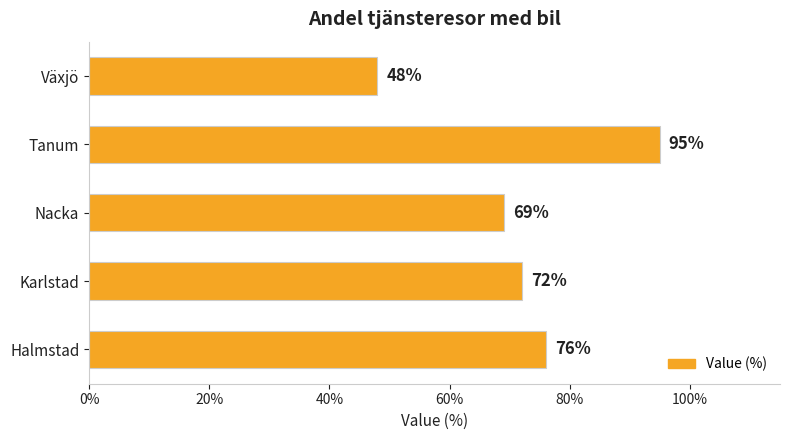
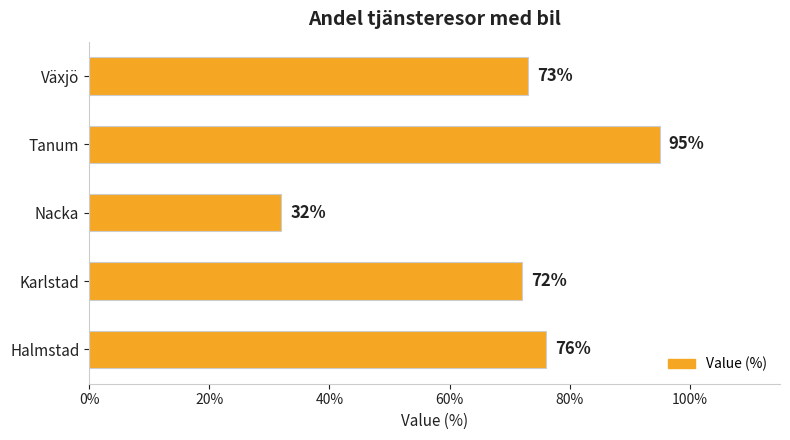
  {
-   "Växjö": "48%",
+   "Växjö": "73%",
    "Tanum": "95%",
-   "Nacka": "69%",
+   "Nacka": "32%",
    "Karlstad": "72%",
    "Halmstad": "76%"
  }
